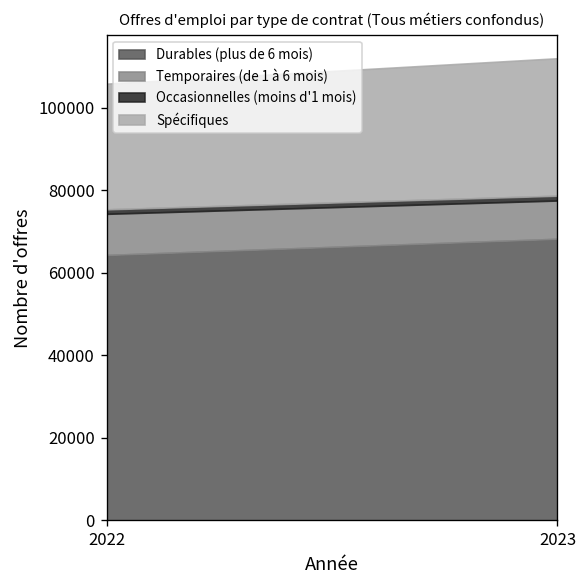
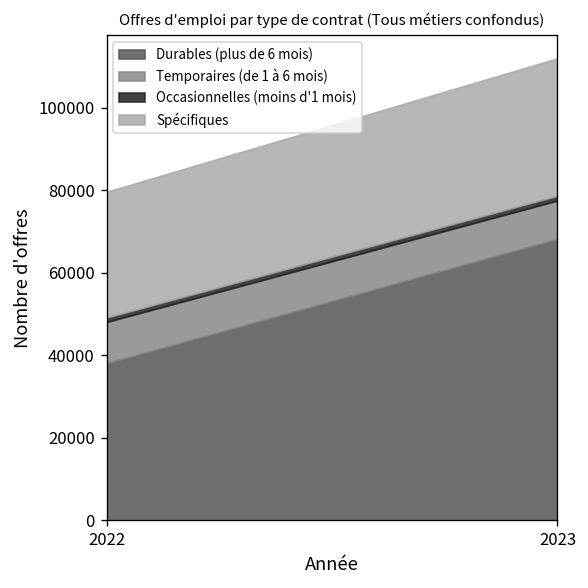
  {
    "Durables (plus de 6 mois)": {
-     "2022": 64000,
+     "2022": 38000,
      "2023": 68000
    },
    "Occasionnelles (moins d'1 mois)": {
      "2022": 1000,
      "2023": 1000
    }
  }
